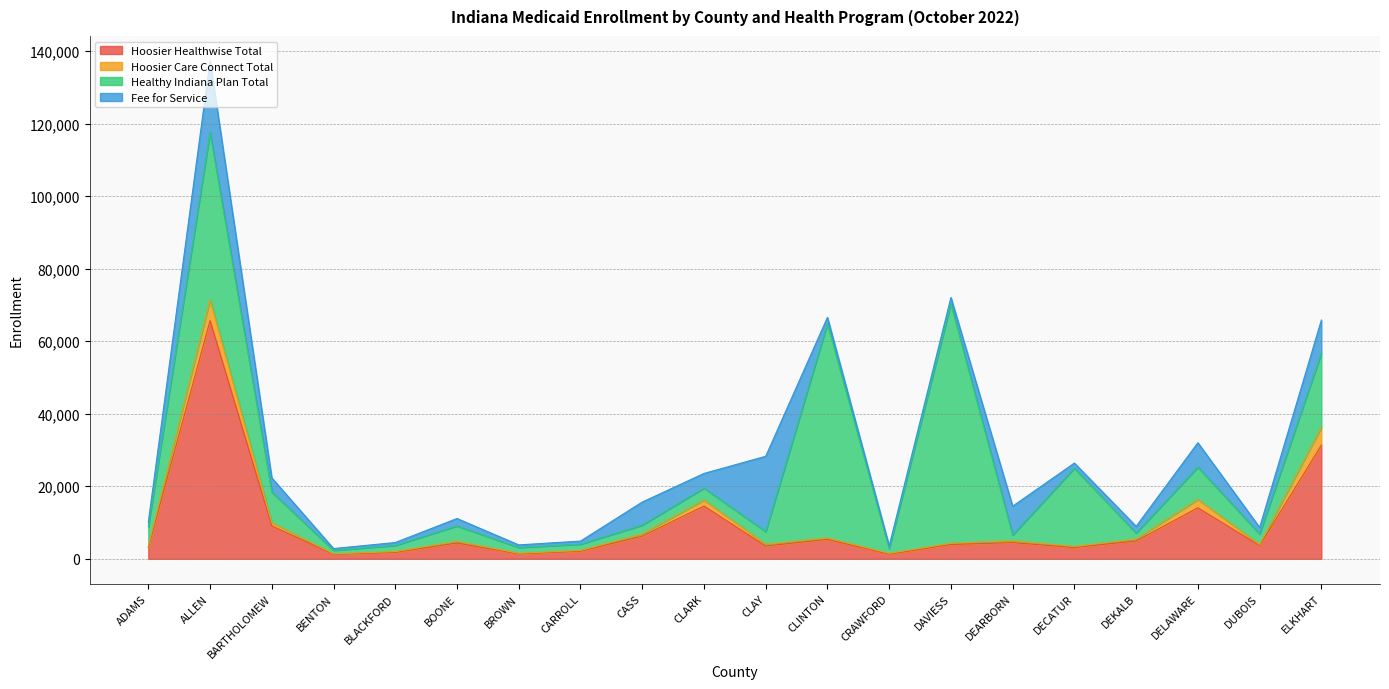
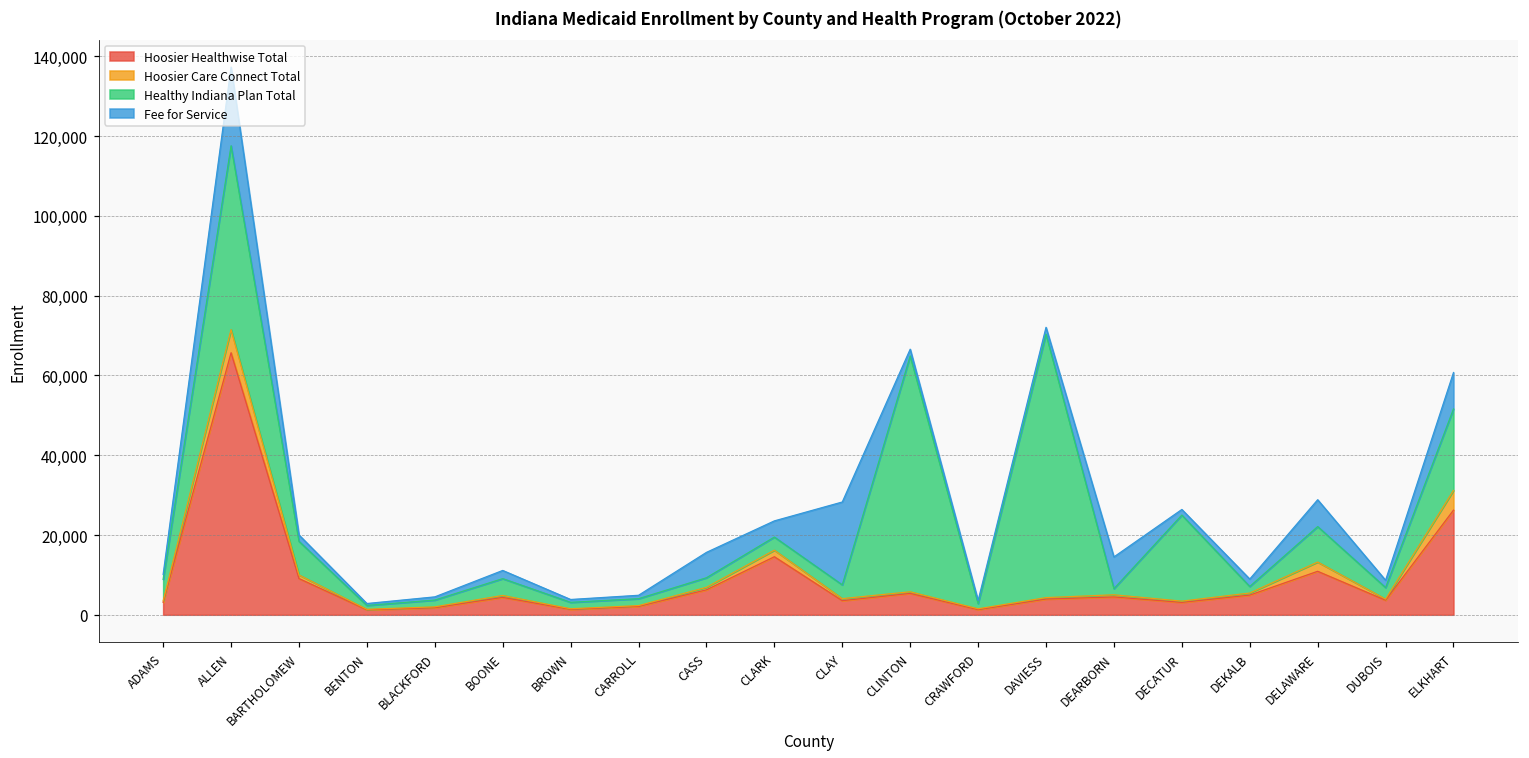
  {
    "Hoosier Healthwise Total": {
      "ALLEN": "66,000",
      "BARTHOLOMEW": "9,000",
      "CLARK": "15,000",
-     "DELAWARE": "14,000",
-     "ELKHART": "31,000"
+     "DELAWARE": "11,000",
+     "ELKHART": "26,000"
    },
    "Hoosier Care Connect Total": {
      "ALLEN": "6,000",
      "BARTHOLOMEW": "1,000",
      "CLARK": "2,000",
      "DELAWARE": "2,000",
      "ELKHART": "5,000"
    },
    "Healthy Indiana Plan Total": {
      "ADAMS": "5,000",
      "ALLEN": "46,000",
      "BARTHOLOMEW": "8,000",
      "BLACKFORD": "2,000",
      "BOONE": "4,000",
      "BROWN": "2,000",
      "CARROLL": "2,000",
      "CASS": "2,000",
      "CLARK": "3,000",
      "CLAY": "3,000",
      "CLINTON": "59,000",
      "CRAWFORD": "1,000",
      "DAVIESS": "66,000",
      "DEARBORN": "2,000",
      "DECATUR": "22,000",
      "DEKALB": "2,000",
      "DELAWARE": "9,000",
      "DUBOIS": "3,000",
      "ELKHART": "20,000"
    },
    "Fee for Service": {
      "ADAMS": "1,000",
-     "BARTHOLOMEW": "4,000",
+     "BARTHOLOMEW": "2,000",
      "BLACKFORD": "1,000",
      "BOONE": "2,000",
      "BROWN": "1,000",
      "CARROLL": "1,000",
      "CASS": "6,000",
      "CLARK": "4,000",
      "CLAY": "21,000",
      "CLINTON": "2,000",
      "CRAWFORD": "1,000",
      "DAVIESS": "2,000",
      "DEARBORN": "8,000",
      "DECATUR": "1,000",
      "DEKALB": "2,000",
      "DELAWARE": "7,000",
      "DUBOIS": "2,000",
      "ELKHART": "9,000"
    }
  }
